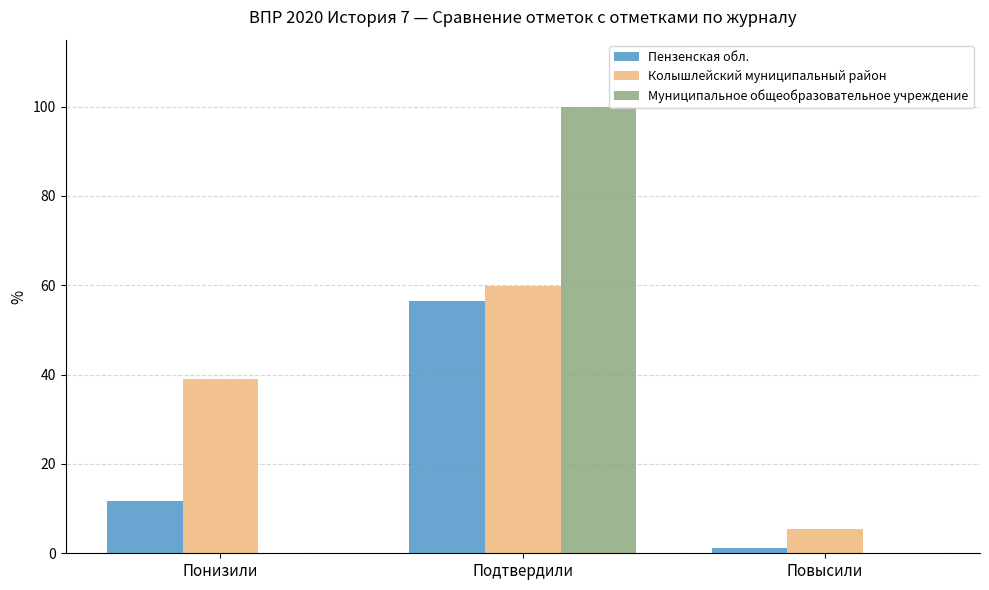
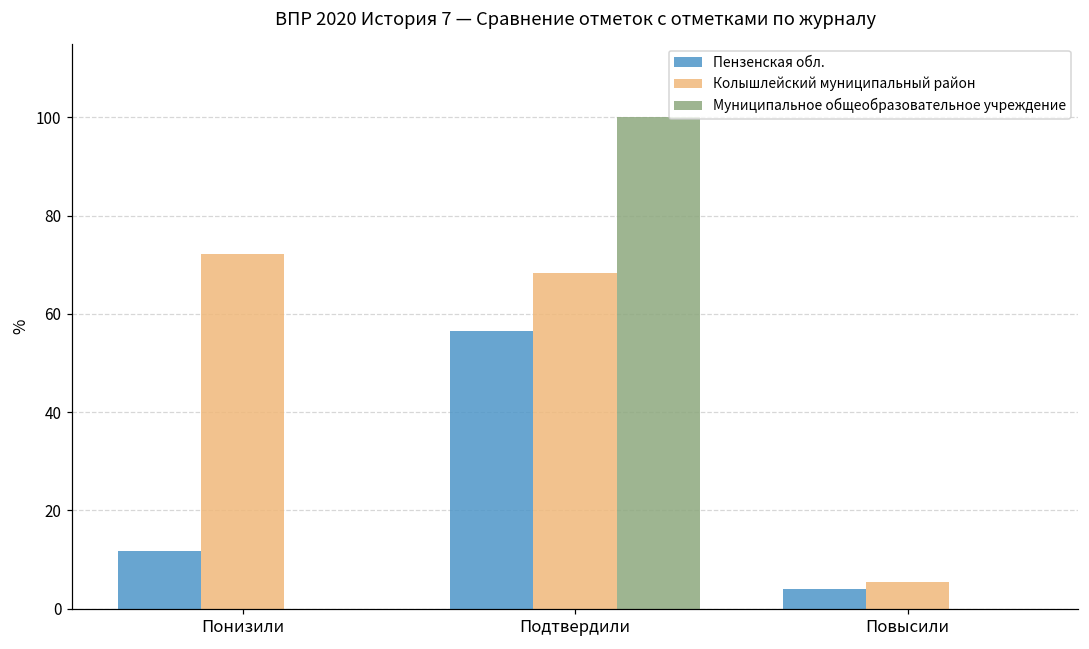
  {
    "Пензенская обл.": {
      "Понизили": 12,
      "Подтвердили": 57,
-     "Повысили": 1
+     "Повысили": 4
    },
    "Колышлейский муниципальный район": {
-     "Понизили": 39,
-     "Подтвердили": 60,
+     "Понизили": 72,
+     "Подтвердили": 68,
      "Повысили": 6
    },
    "Муниципальное общеобразовательное учреждение": {
      "Понизили": 0,
      "Подтвердили": 100,
      "Повысили": 0
    }
  }
